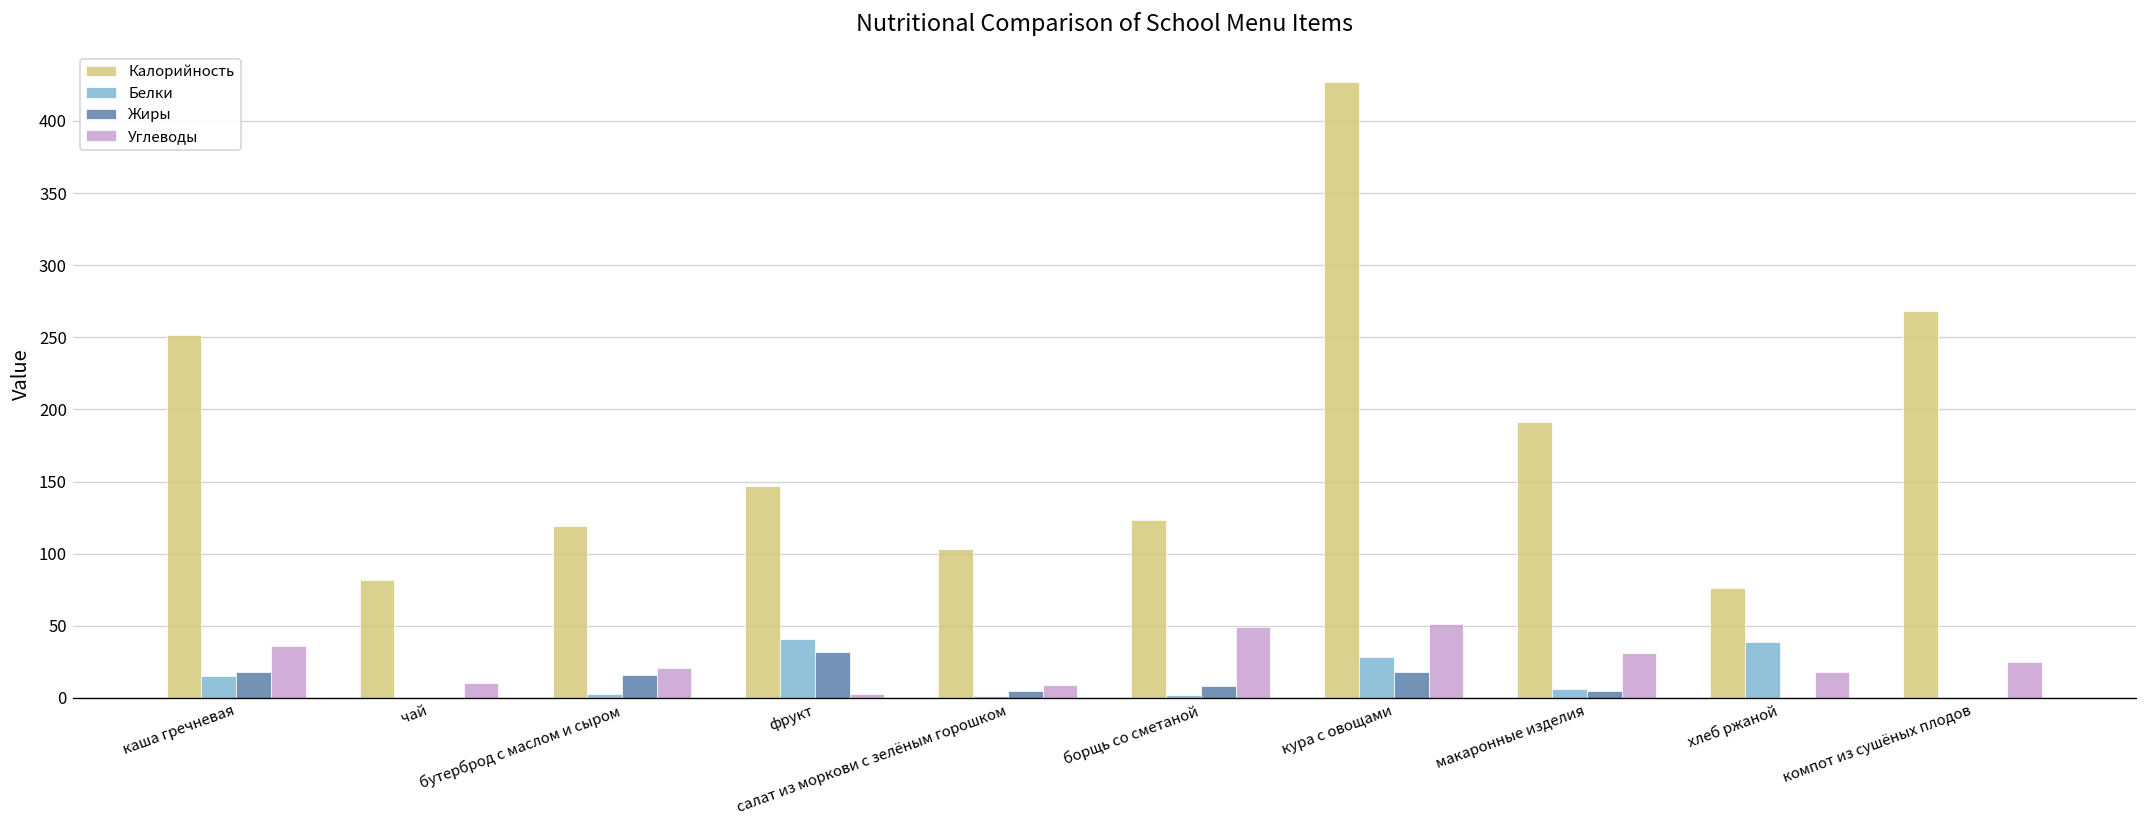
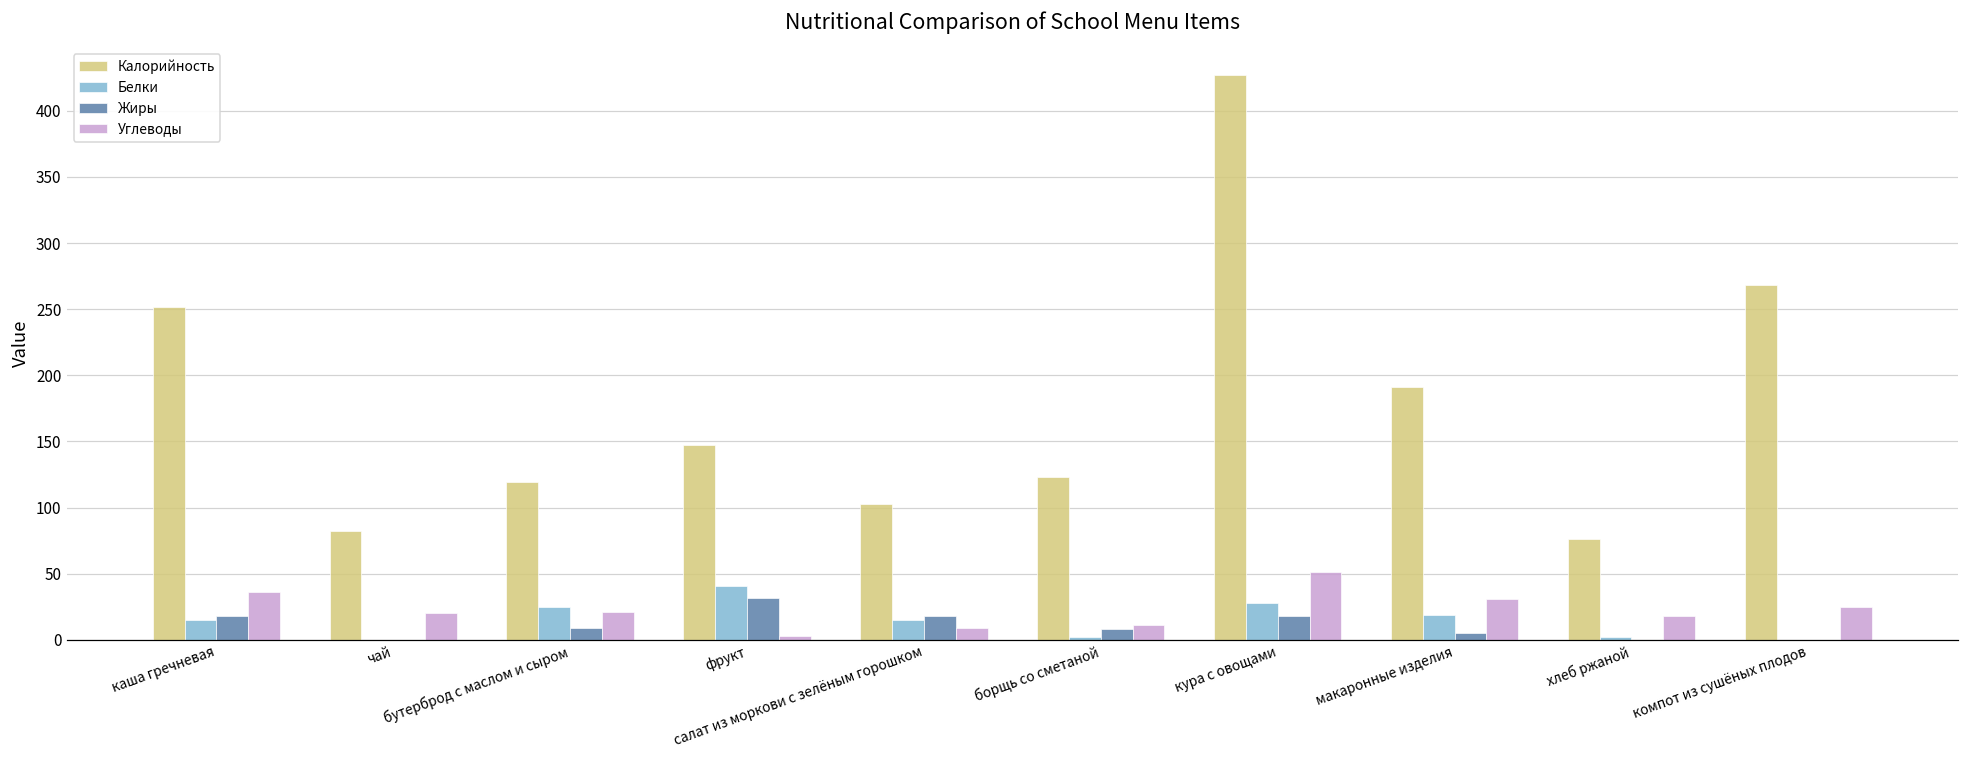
  {
    "Калорийность": {
      "каша гречневая": 252,
      "чай": 82,
      "бутерброд с маслом и сыром": 119,
      "фрукт": 147,
      "салат из моркови с зелёным горошком": 103,
      "борщь со сметаной": 123,
      "кура с овощами": 427,
      "макаронные изделия": 191,
      "хлеб ржаной": 76,
      "компот из сушёных плодов": 268
    },
    "Белки": {
      "каша гречневая": 15,
      "чай": 0,
-     "бутерброд с маслом и сыром": 3,
+     "бутерброд с маслом и сыром": 25,
      "фрукт": 41,
-     "салат из моркови с зелёным горошком": 1,
+     "салат из моркови с зелёным горошком": 15,
      "кура с овощами": 28,
-     "макаронные изделия": 6,
-     "хлеб ржаной": 39,
+     "макаронные изделия": 19,
+     "хлеб ржаной": 2,
      "компот из сушёных плодов": 0
    },
    "Жиры": {
      "каша гречневая": 18,
      "чай": 0,
-     "бутерброд с маслом и сыром": 16,
+     "бутерброд с маслом и сыром": 9,
      "фрукт": 32,
-     "салат из моркови с зелёным горошком": 5,
+     "салат из моркови с зелёным горошком": 18,
      "борщь со сметаной": 8,
      "кура с овощами": 18,
      "макаронные изделия": 5,
      "хлеб ржаной": 0,
      "компот из сушёных плодов": 0
    },
    "Углеводы": {
      "каша гречневая": 36,
-     "чай": 10,
+     "чай": 20,
      "бутерброд с маслом и сыром": 21,
      "фрукт": 3,
      "салат из моркови с зелёным горошком": 9,
-     "борщь со сметаной": 49,
+     "борщь со сметаной": 11,
      "кура с овощами": 51,
      "макаронные изделия": 31,
      "хлеб ржаной": 18,
      "компот из сушёных плодов": 25
    }
  }
